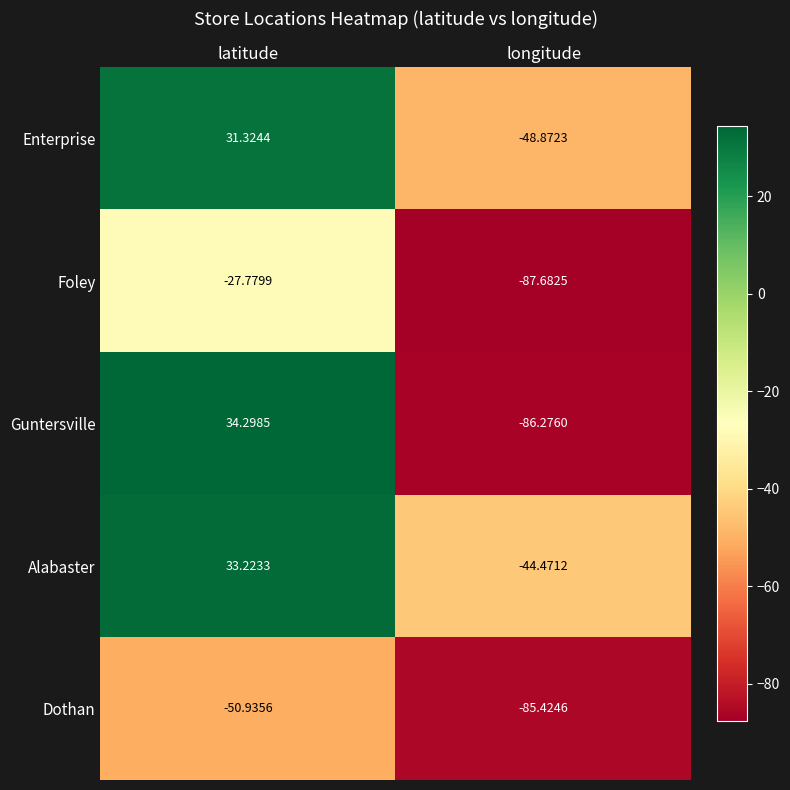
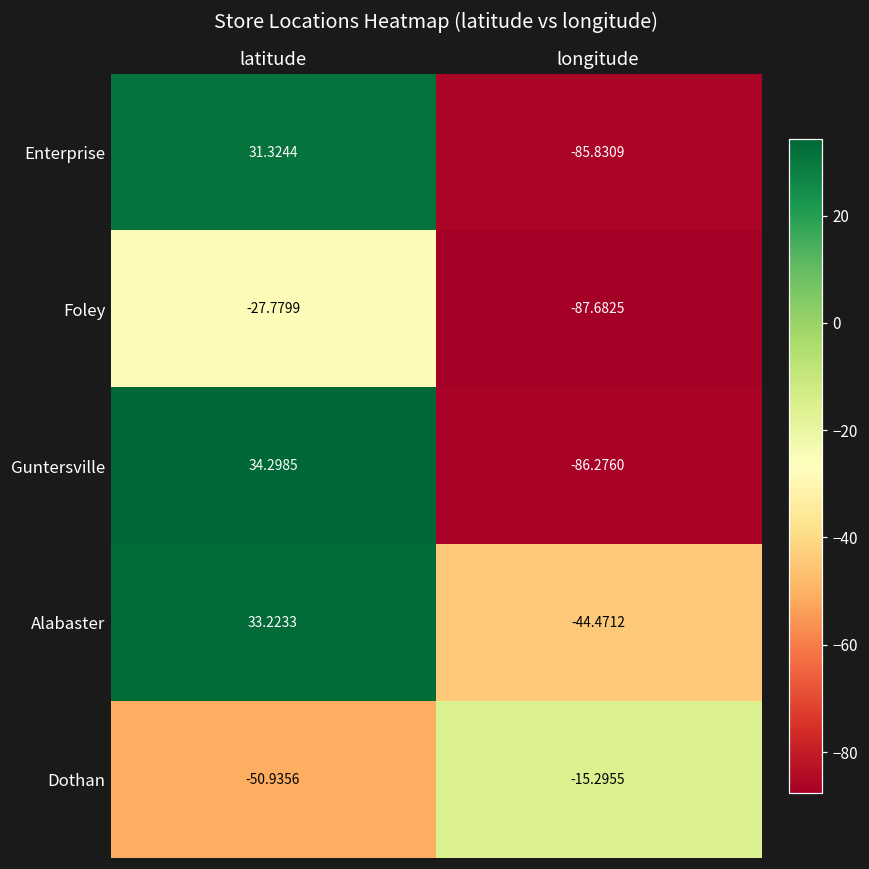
  {
    "Enterprise": {
      "latitude": 31.3244,
-     "longitude": -48.8723
+     "longitude": -85.8309
    },
    "Foley": {
      "latitude": -27.7799,
      "longitude": -87.6825
    },
    "Guntersville": {
      "latitude": 34.2985,
      "longitude": -86.2760
    },
    "Alabaster": {
      "latitude": 33.2233,
      "longitude": -44.4712
    },
    "Dothan": {
      "latitude": -50.9356,
-     "longitude": -85.4246
+     "longitude": -15.2955
    }
  }
